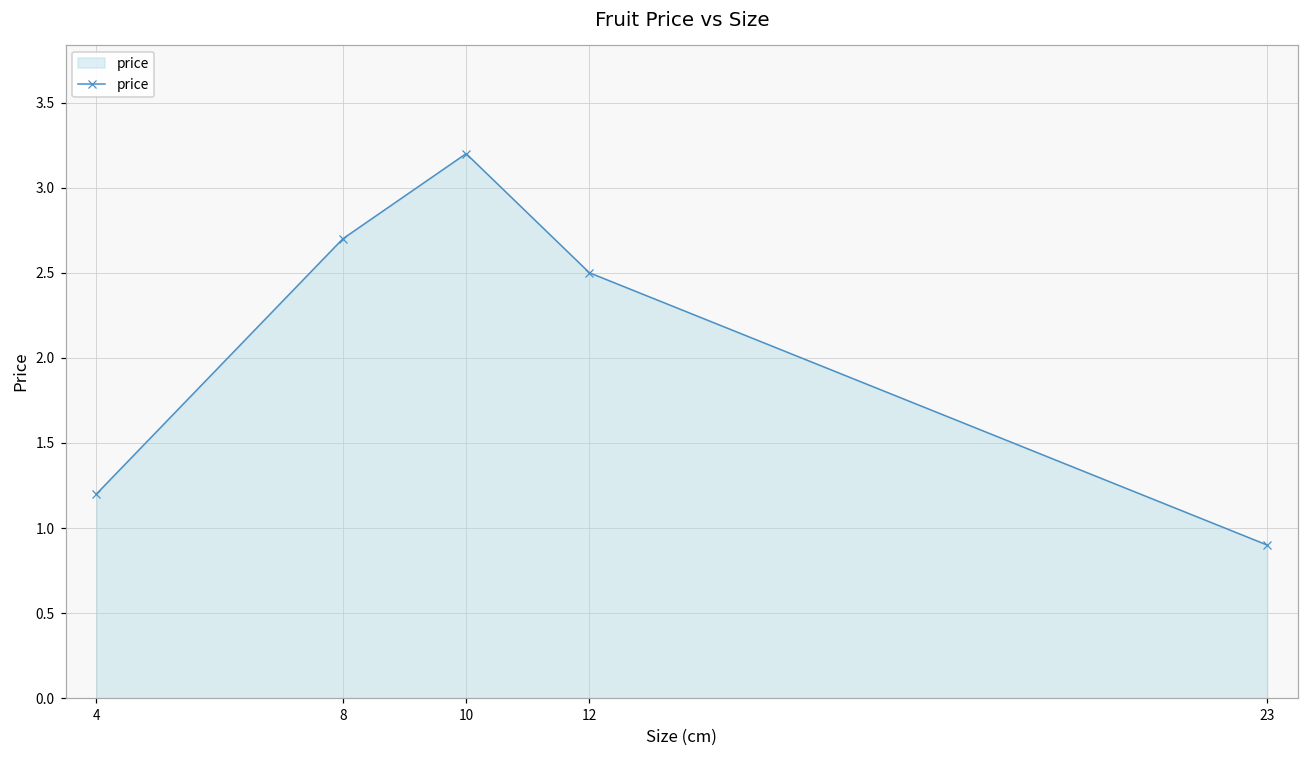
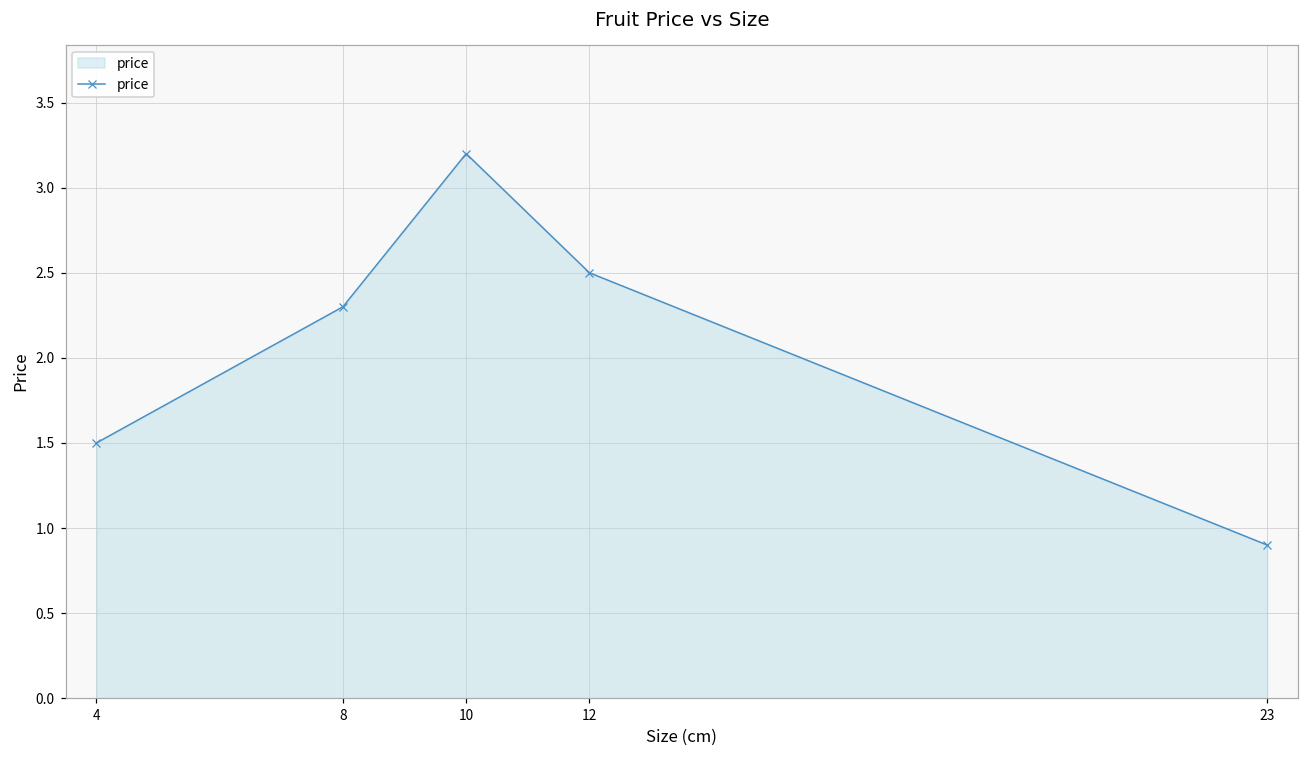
  {
-   "4": 1.2,
-   "8": 2.7,
+   "4": 1.5,
+   "8": 2.3,
    "10": 3.2,
    "12": 2.5,
    "23": 0.9
  }
